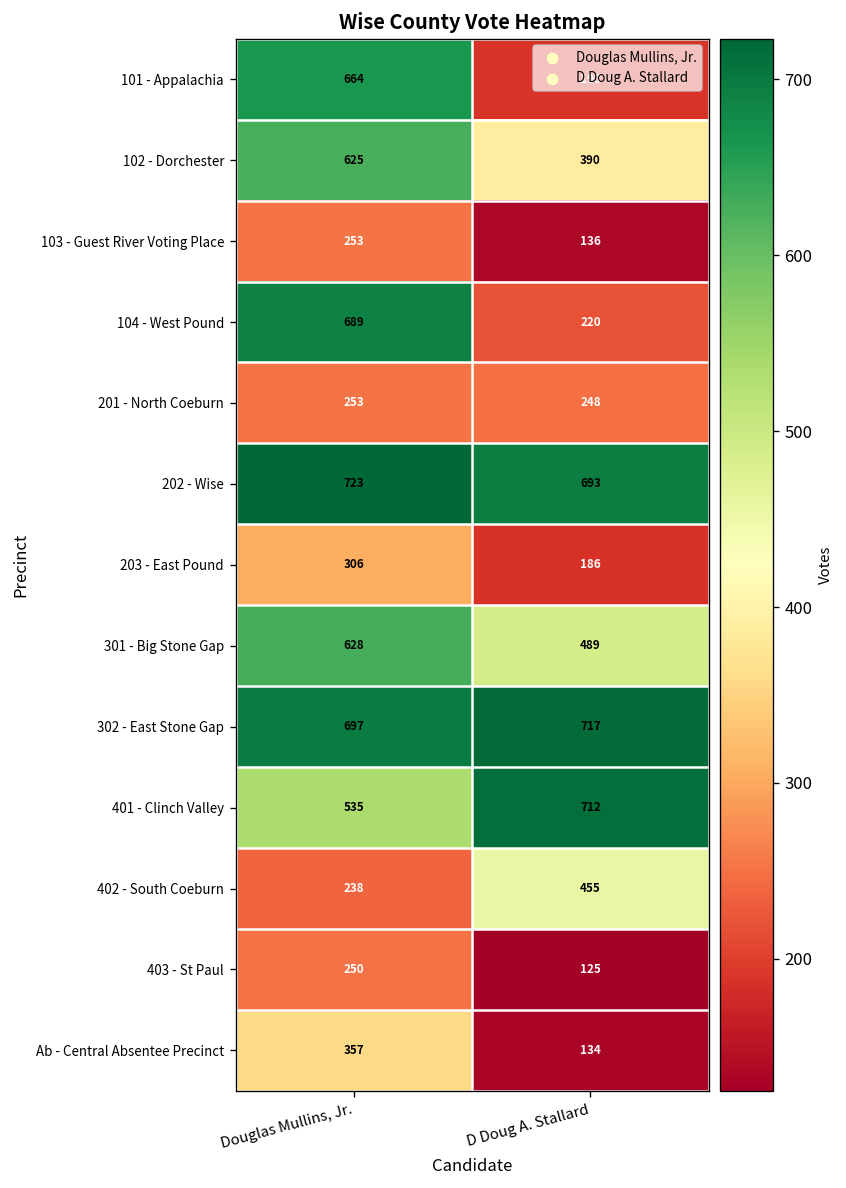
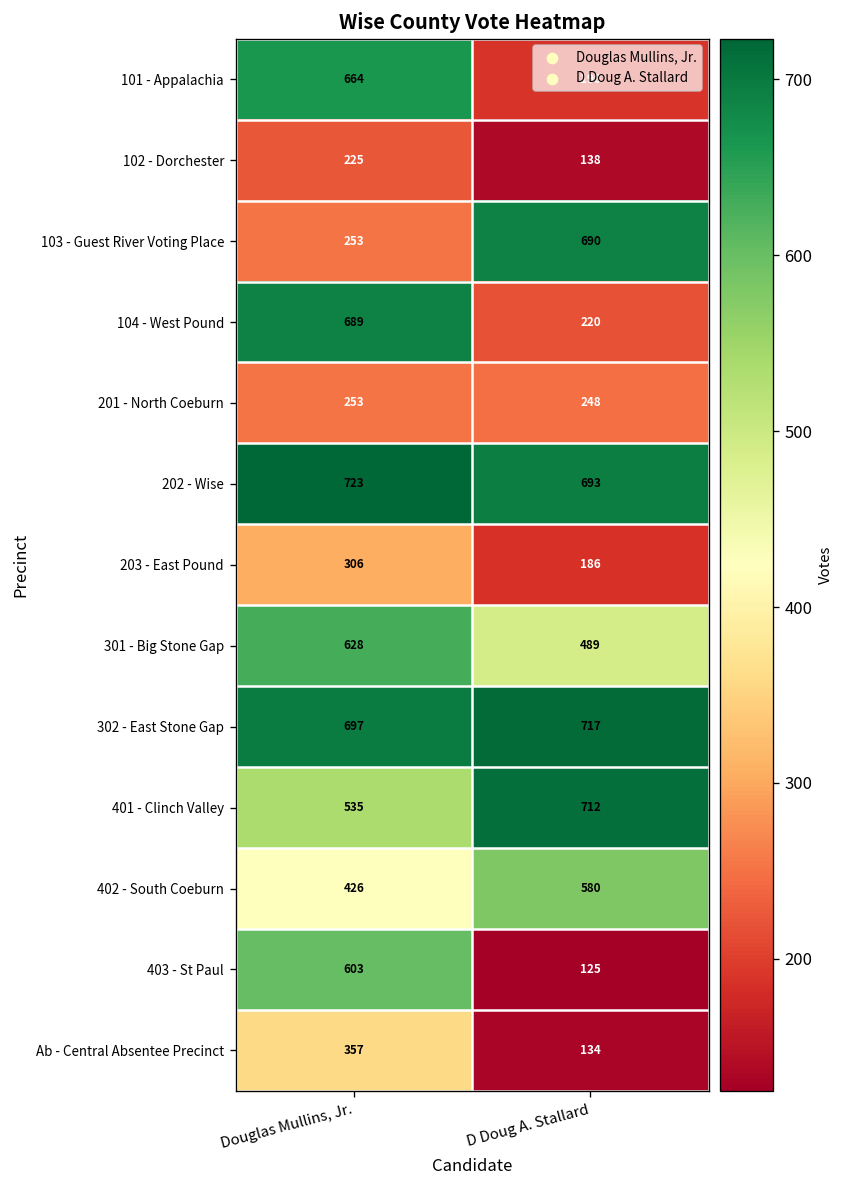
  {
    "101 - Appalachia": {
      "Douglas Mullins, Jr.": 664
    },
    "102 - Dorchester": {
-     "Douglas Mullins, Jr.": 625,
-     "D Doug A. Stallard": 390
+     "Douglas Mullins, Jr.": 225,
+     "D Doug A. Stallard": 138
    },
    "103 - Guest River Voting Place": {
      "Douglas Mullins, Jr.": 253,
-     "D Doug A. Stallard": 136
+     "D Doug A. Stallard": 690
    },
    "104 - West Pound": {
      "Douglas Mullins, Jr.": 689,
      "D Doug A. Stallard": 220
    },
    "201 - North Coeburn": {
      "Douglas Mullins, Jr.": 253,
      "D Doug A. Stallard": 248
    },
    "202 - Wise": {
      "Douglas Mullins, Jr.": 723,
      "D Doug A. Stallard": 693
    },
    "203 - East Pound": {
      "Douglas Mullins, Jr.": 306,
      "D Doug A. Stallard": 186
    },
    "301 - Big Stone Gap": {
      "Douglas Mullins, Jr.": 628,
      "D Doug A. Stallard": 489
    },
    "302 - East Stone Gap": {
      "Douglas Mullins, Jr.": 697,
      "D Doug A. Stallard": 717
    },
    "401 - Clinch Valley": {
      "Douglas Mullins, Jr.": 535,
      "D Doug A. Stallard": 712
    },
    "402 - South Coeburn": {
-     "Douglas Mullins, Jr.": 238,
-     "D Doug A. Stallard": 455
+     "Douglas Mullins, Jr.": 426,
+     "D Doug A. Stallard": 580
    },
    "403 - St Paul": {
-     "Douglas Mullins, Jr.": 250,
+     "Douglas Mullins, Jr.": 603,
      "D Doug A. Stallard": 125
    },
    "Ab - Central Absentee Precinct": {
      "Douglas Mullins, Jr.": 357,
      "D Doug A. Stallard": 134
    }
  }
